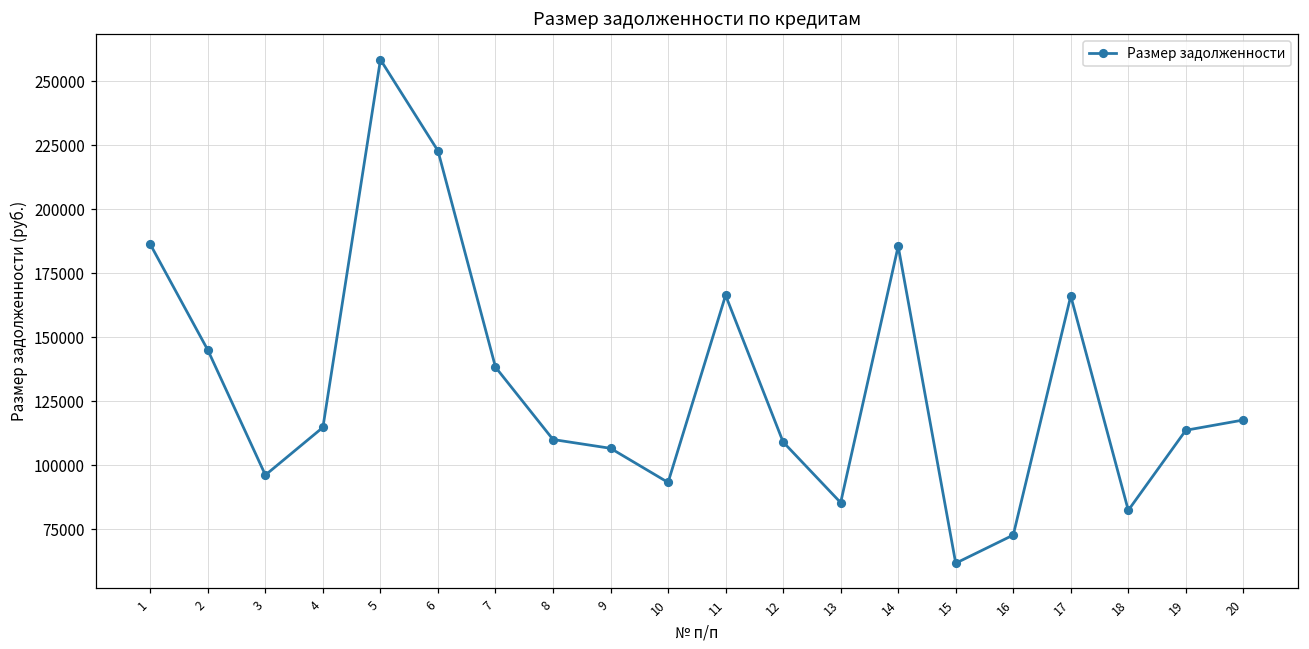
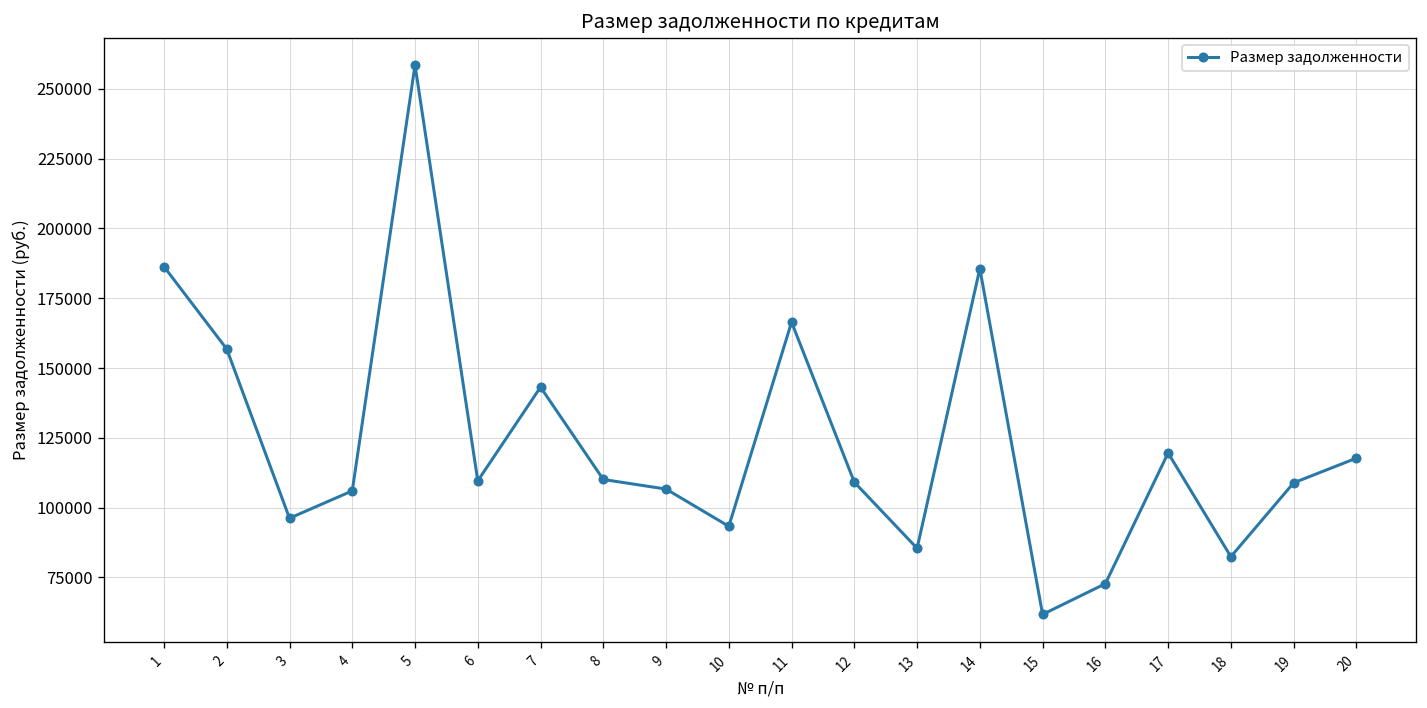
  {
    "1": 186000,
-   "2": 145000,
+   "2": 157000,
    "3": 96000,
-   "4": 115000,
+   "4": 106000,
    "5": 259000,
-   "6": 223000,
-   "7": 138000,
+   "6": 110000,
+   "7": 143000,
    "8": 110000,
    "9": 107000,
    "10": 93000,
    "11": 166000,
    "12": 109000,
    "13": 85000,
    "14": 186000,
    "15": 62000,
    "16": 73000,
-   "17": 166000,
+   "17": 120000,
    "18": 82000,
-   "19": 114000,
+   "19": 109000,
    "20": 118000
  }
